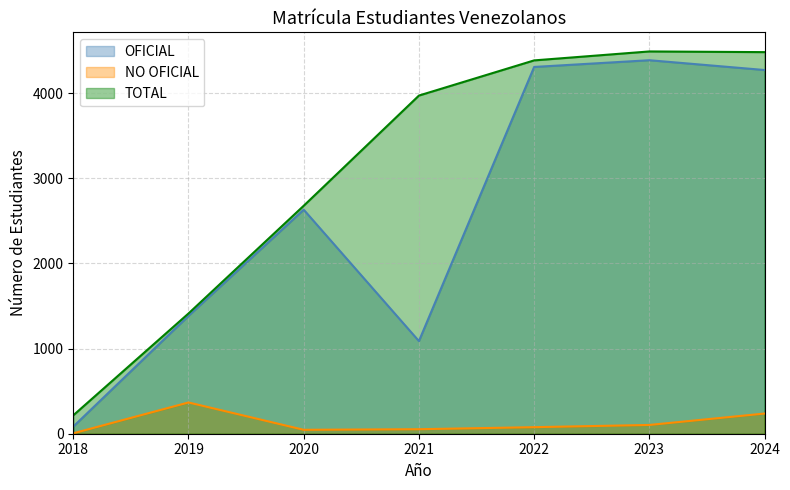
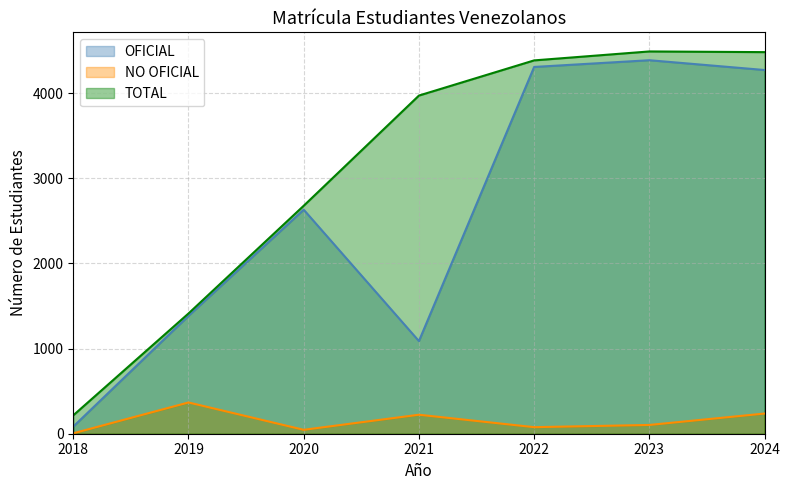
  {
    "OFICIAL": {
      "2018": 100,
      "2020": 2600,
      "2021": 1100,
      "2022": 4300,
      "2023": 4400,
      "2024": 4300
    },
    "NO OFICIAL": {
      "2018": 0,
      "2019": 400,
      "2020": 0,
-     "2021": 100,
+     "2021": 200,
      "2022": 100,
      "2023": 100,
      "2024": 200
    },
    "TOTAL": {
      "2018": 200,
      "2020": 2700,
      "2021": 4000,
      "2022": 4400,
      "2023": 4500,
      "2024": 4500
    }
  }
